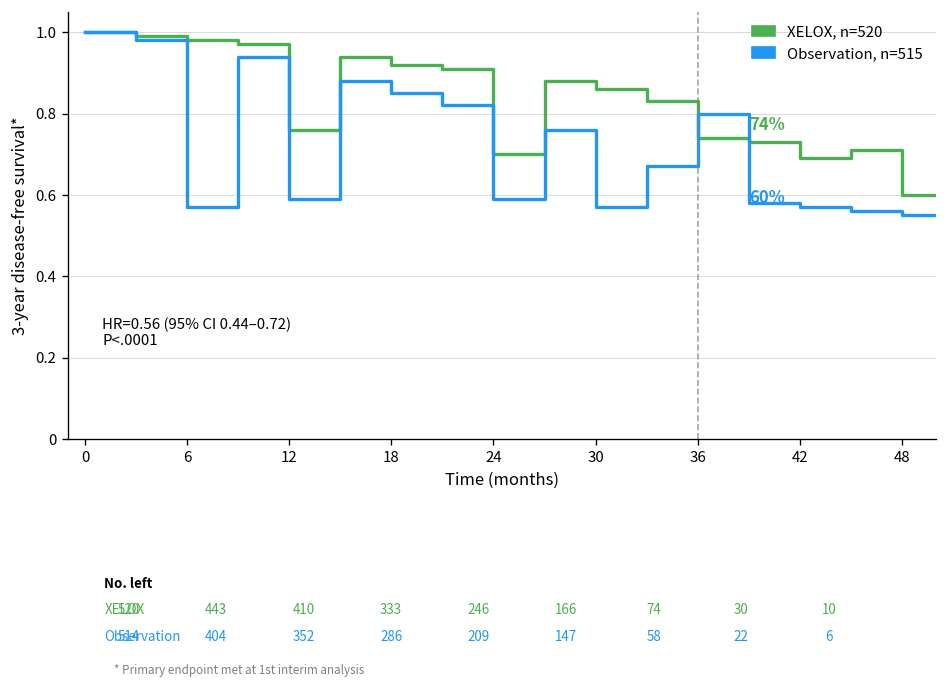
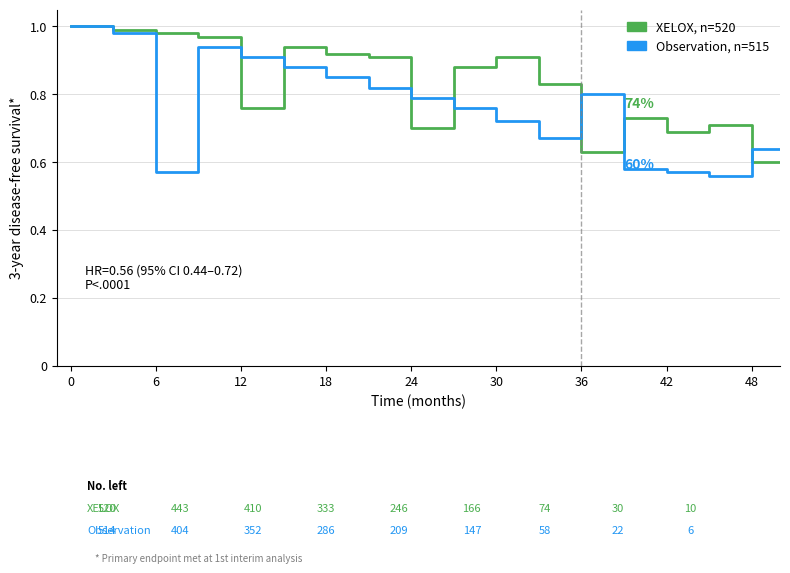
  {
    "XELOX, n=520": {
      "6": 0.98,
      "12": 0.76,
      "18": 0.92,
      "24": 0.70,
-     "30": 0.86,
-     "36": 0.74,
+     "30": 0.91,
+     "36": 0.63,
      "42": 0.69,
      "48": 0.60
    },
    "Observation, n=515": {
      "6": 0.57,
-     "12": 0.59,
+     "12": 0.91,
      "18": 0.85,
-     "24": 0.59,
-     "30": 0.57,
+     "24": 0.79,
+     "30": 0.72,
      "36": 0.80,
      "42": 0.57,
-     "48": 0.55
+     "48": 0.64
    }
  }
